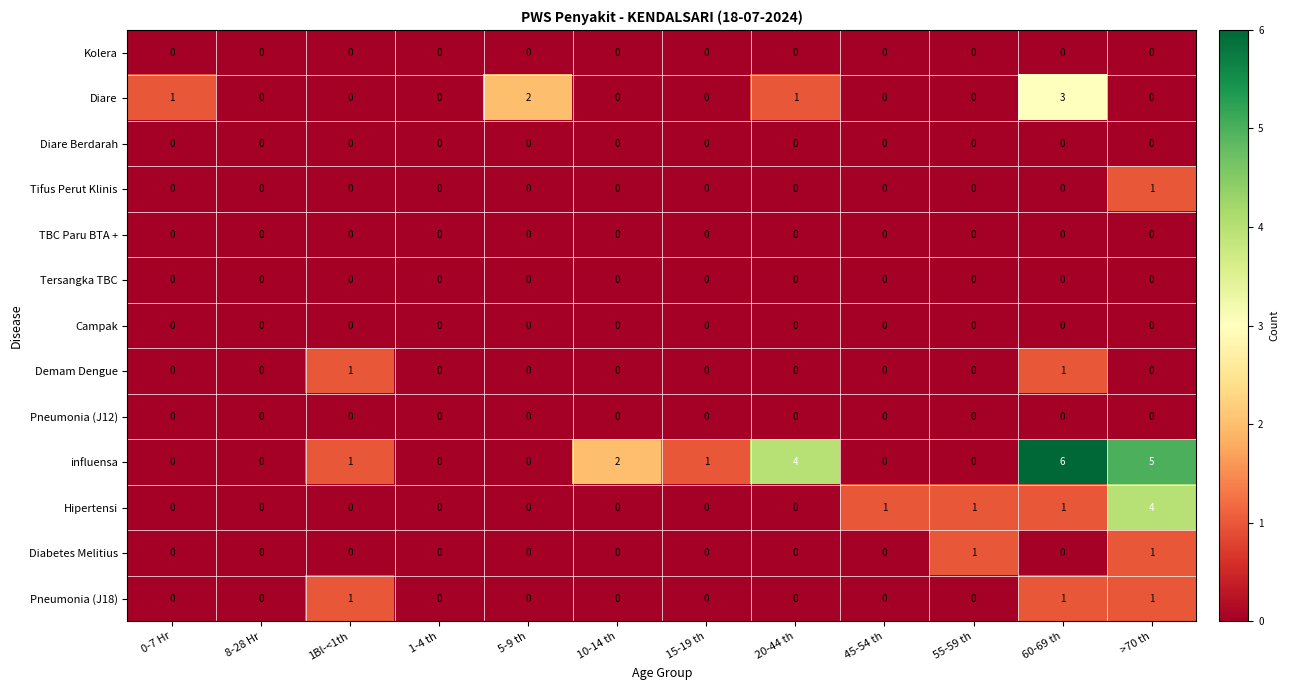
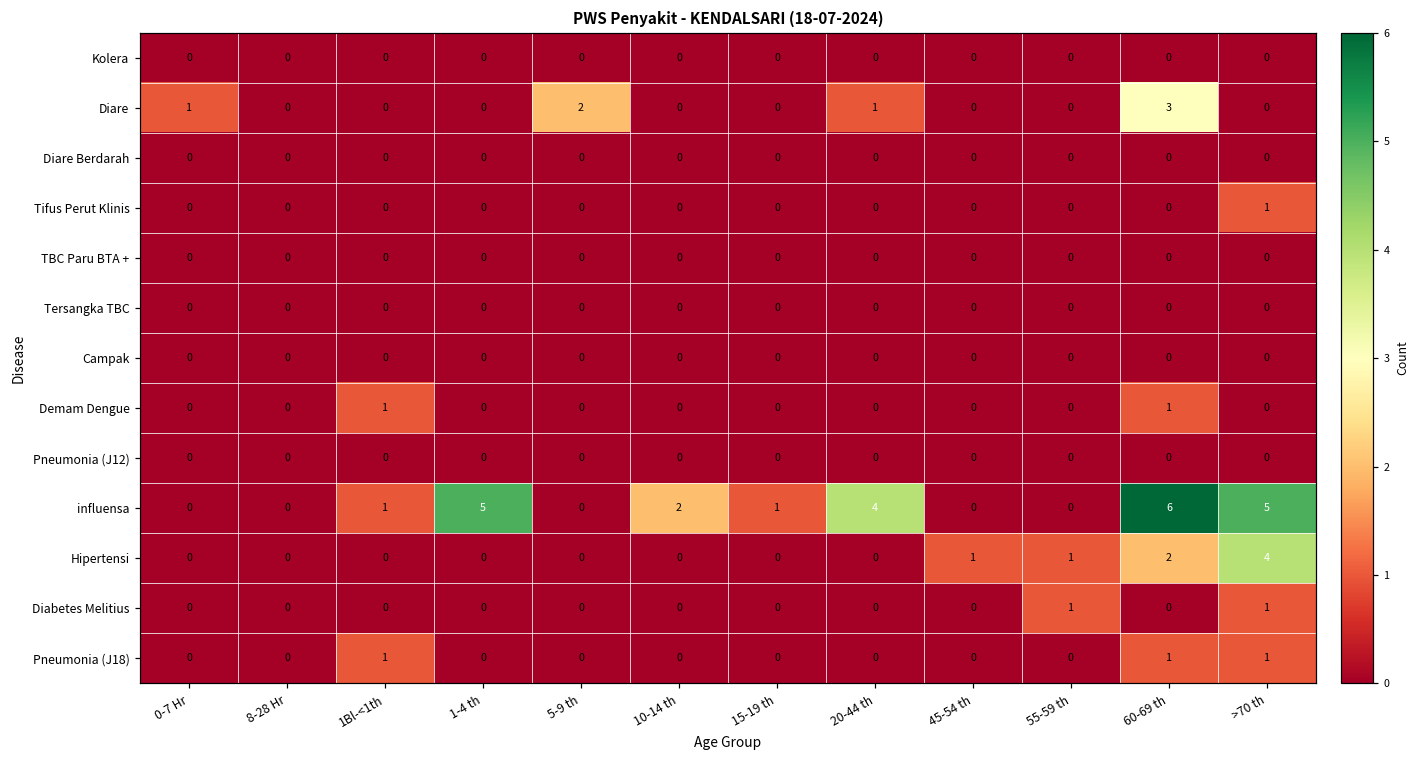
  {
    "Kolera": {
      "0-7 Hr": 0,
      "8-28 Hr": 0,
      "1Bl-<1th": 0,
      "1-4 th": 0,
      "5-9 th": 0,
      "10-14 th": 0,
      "15-19 th": 0,
      "20-44 th": 0,
      "45-54 th": 0,
      "55-59 th": 0,
      "60-69 th": 0,
      ">70 th": 0
    },
    "Diare": {
      "0-7 Hr": 1,
      "8-28 Hr": 0,
      "1Bl-<1th": 0,
      "1-4 th": 0,
      "5-9 th": 2,
      "10-14 th": 0,
      "15-19 th": 0,
      "20-44 th": 1,
      "45-54 th": 0,
      "55-59 th": 0,
      "60-69 th": 3,
      ">70 th": 0
    },
    "Diare Berdarah": {
      "0-7 Hr": 0,
      "8-28 Hr": 0,
      "1Bl-<1th": 0,
      "1-4 th": 0,
      "5-9 th": 0,
      "10-14 th": 0,
      "15-19 th": 0,
      "20-44 th": 0,
      "45-54 th": 0,
      "55-59 th": 0,
      "60-69 th": 0,
      ">70 th": 0
    },
    "Tifus Perut Klinis": {
      "0-7 Hr": 0,
      "8-28 Hr": 0,
      "1Bl-<1th": 0,
      "1-4 th": 0,
      "5-9 th": 0,
      "10-14 th": 0,
      "15-19 th": 0,
      "20-44 th": 0,
      "45-54 th": 0,
      "55-59 th": 0,
      "60-69 th": 0,
      ">70 th": 1
    },
    "TBC Paru BTA +": {
      "0-7 Hr": 0,
      "8-28 Hr": 0,
      "1Bl-<1th": 0,
      "1-4 th": 0,
      "5-9 th": 0,
      "10-14 th": 0,
      "15-19 th": 0,
      "20-44 th": 0,
      "45-54 th": 0,
      "55-59 th": 0,
      "60-69 th": 0,
      ">70 th": 0
    },
    "Tersangka TBC": {
      "0-7 Hr": 0,
      "8-28 Hr": 0,
      "1Bl-<1th": 0,
      "1-4 th": 0,
      "5-9 th": 0,
      "10-14 th": 0,
      "15-19 th": 0,
      "20-44 th": 0,
      "45-54 th": 0,
      "55-59 th": 0,
      "60-69 th": 0,
      ">70 th": 0
    },
    "Campak": {
      "0-7 Hr": 0,
      "8-28 Hr": 0,
      "1Bl-<1th": 0,
      "1-4 th": 0,
      "5-9 th": 0,
      "10-14 th": 0,
      "15-19 th": 0,
      "20-44 th": 0,
      "45-54 th": 0,
      "55-59 th": 0,
      "60-69 th": 0,
      ">70 th": 0
    },
    "Demam Dengue": {
      "0-7 Hr": 0,
      "8-28 Hr": 0,
      "1Bl-<1th": 1,
      "1-4 th": 0,
      "5-9 th": 0,
      "10-14 th": 0,
      "15-19 th": 0,
      "20-44 th": 0,
      "45-54 th": 0,
      "55-59 th": 0,
      "60-69 th": 1,
      ">70 th": 0
    },
    "Pneumonia (J12)": {
      "0-7 Hr": 0,
      "8-28 Hr": 0,
      "1Bl-<1th": 0,
      "1-4 th": 0,
      "5-9 th": 0,
      "10-14 th": 0,
      "15-19 th": 0,
      "20-44 th": 0,
      "45-54 th": 0,
      "55-59 th": 0,
      "60-69 th": 0,
      ">70 th": 0
    },
    "influensa": {
      "0-7 Hr": 0,
      "8-28 Hr": 0,
      "1Bl-<1th": 1,
-     "1-4 th": 0,
+     "1-4 th": 5,
      "5-9 th": 0,
      "10-14 th": 2,
      "15-19 th": 1,
      "20-44 th": 4,
      "45-54 th": 0,
      "55-59 th": 0,
      "60-69 th": 6,
      ">70 th": 5
    },
    "Hipertensi": {
      "0-7 Hr": 0,
      "8-28 Hr": 0,
      "1Bl-<1th": 0,
      "1-4 th": 0,
      "5-9 th": 0,
      "10-14 th": 0,
      "15-19 th": 0,
      "20-44 th": 0,
      "45-54 th": 1,
      "55-59 th": 1,
-     "60-69 th": 1,
+     "60-69 th": 2,
      ">70 th": 4
    },
    "Diabetes Melitius": {
      "0-7 Hr": 0,
      "8-28 Hr": 0,
      "1Bl-<1th": 0,
      "1-4 th": 0,
      "5-9 th": 0,
      "10-14 th": 0,
      "15-19 th": 0,
      "20-44 th": 0,
      "45-54 th": 0,
      "55-59 th": 1,
      "60-69 th": 0,
      ">70 th": 1
    },
    "Pneumonia (J18)": {
      "0-7 Hr": 0,
      "8-28 Hr": 0,
      "1Bl-<1th": 1,
      "1-4 th": 0,
      "5-9 th": 0,
      "10-14 th": 0,
      "15-19 th": 0,
      "20-44 th": 0,
      "45-54 th": 0,
      "55-59 th": 0,
      "60-69 th": 1,
      ">70 th": 1
    }
  }
